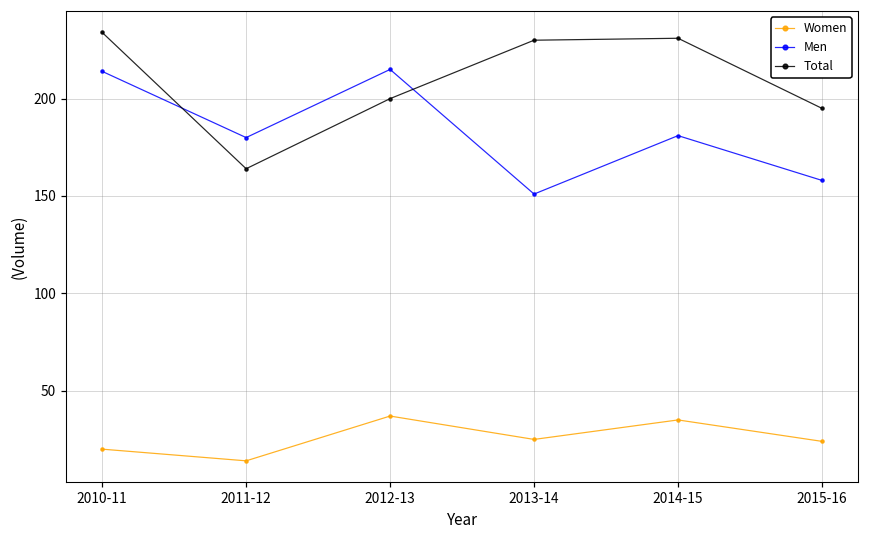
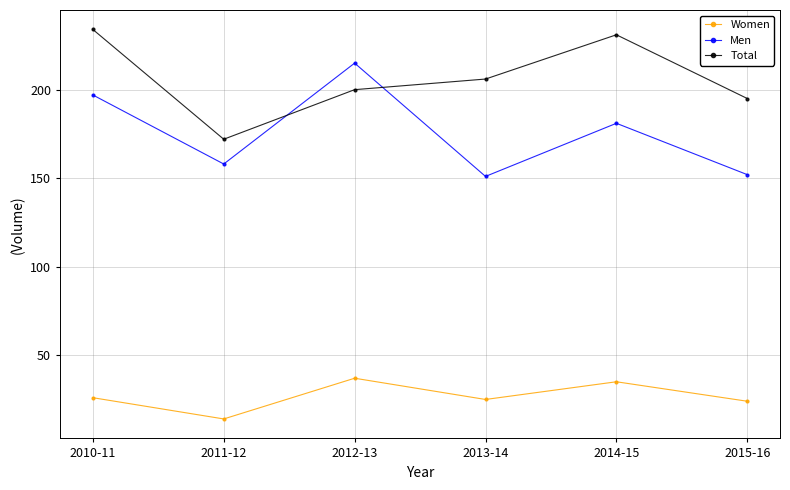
  {
    "Women": {
-     "2010-11": 20,
+     "2010-11": 26,
      "2011-12": 14,
      "2012-13": 37,
      "2013-14": 25,
      "2014-15": 35,
      "2015-16": 24
    },
    "Men": {
-     "2010-11": 214,
-     "2011-12": 180,
+     "2010-11": 197,
+     "2011-12": 158,
      "2012-13": 215,
      "2013-14": 151,
      "2014-15": 181,
-     "2015-16": 158
+     "2015-16": 152
    },
    "Total": {
      "2010-11": 234,
-     "2011-12": 164,
+     "2011-12": 172,
      "2012-13": 200,
-     "2013-14": 230,
+     "2013-14": 206,
      "2014-15": 231,
      "2015-16": 195
    }
  }
